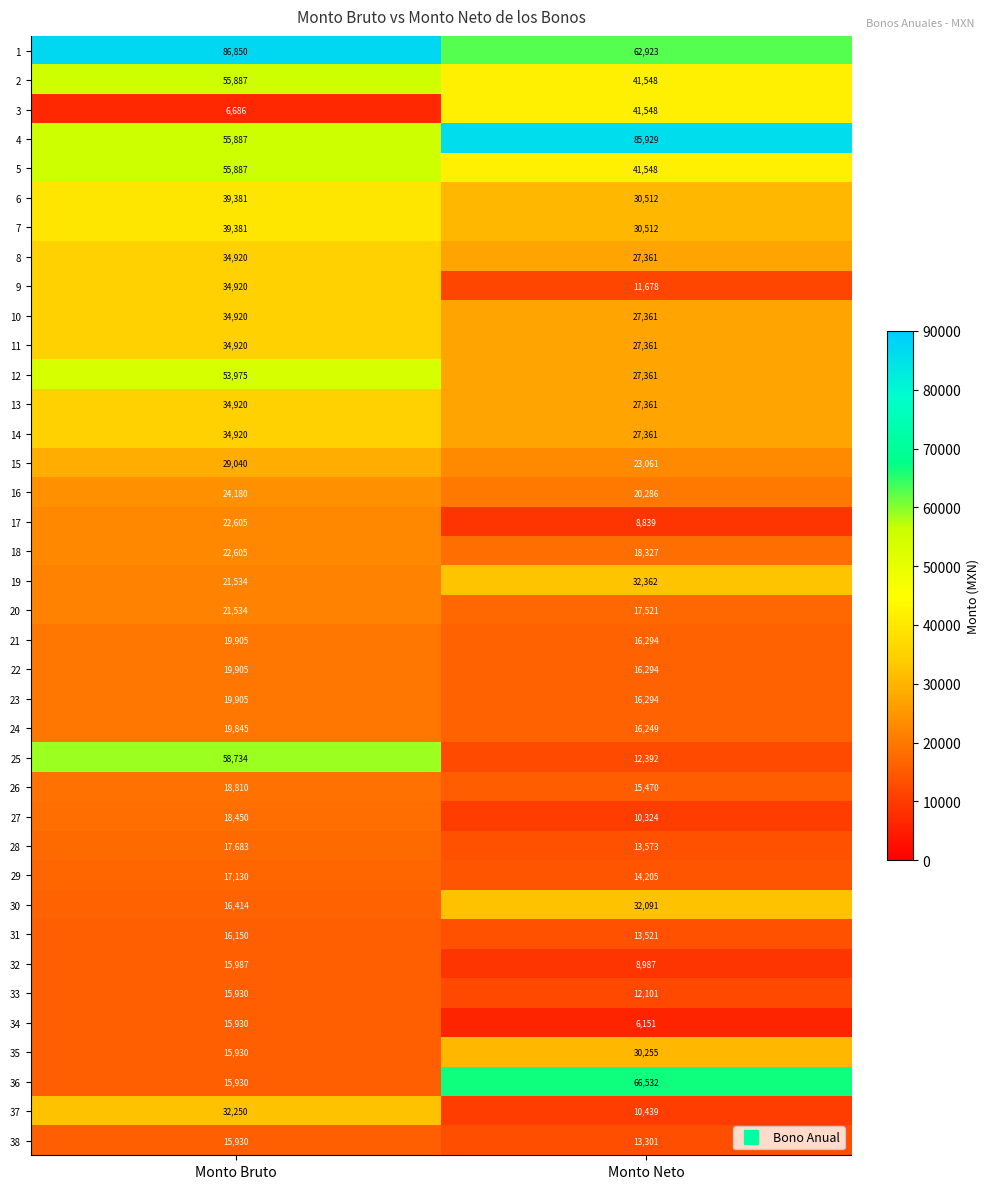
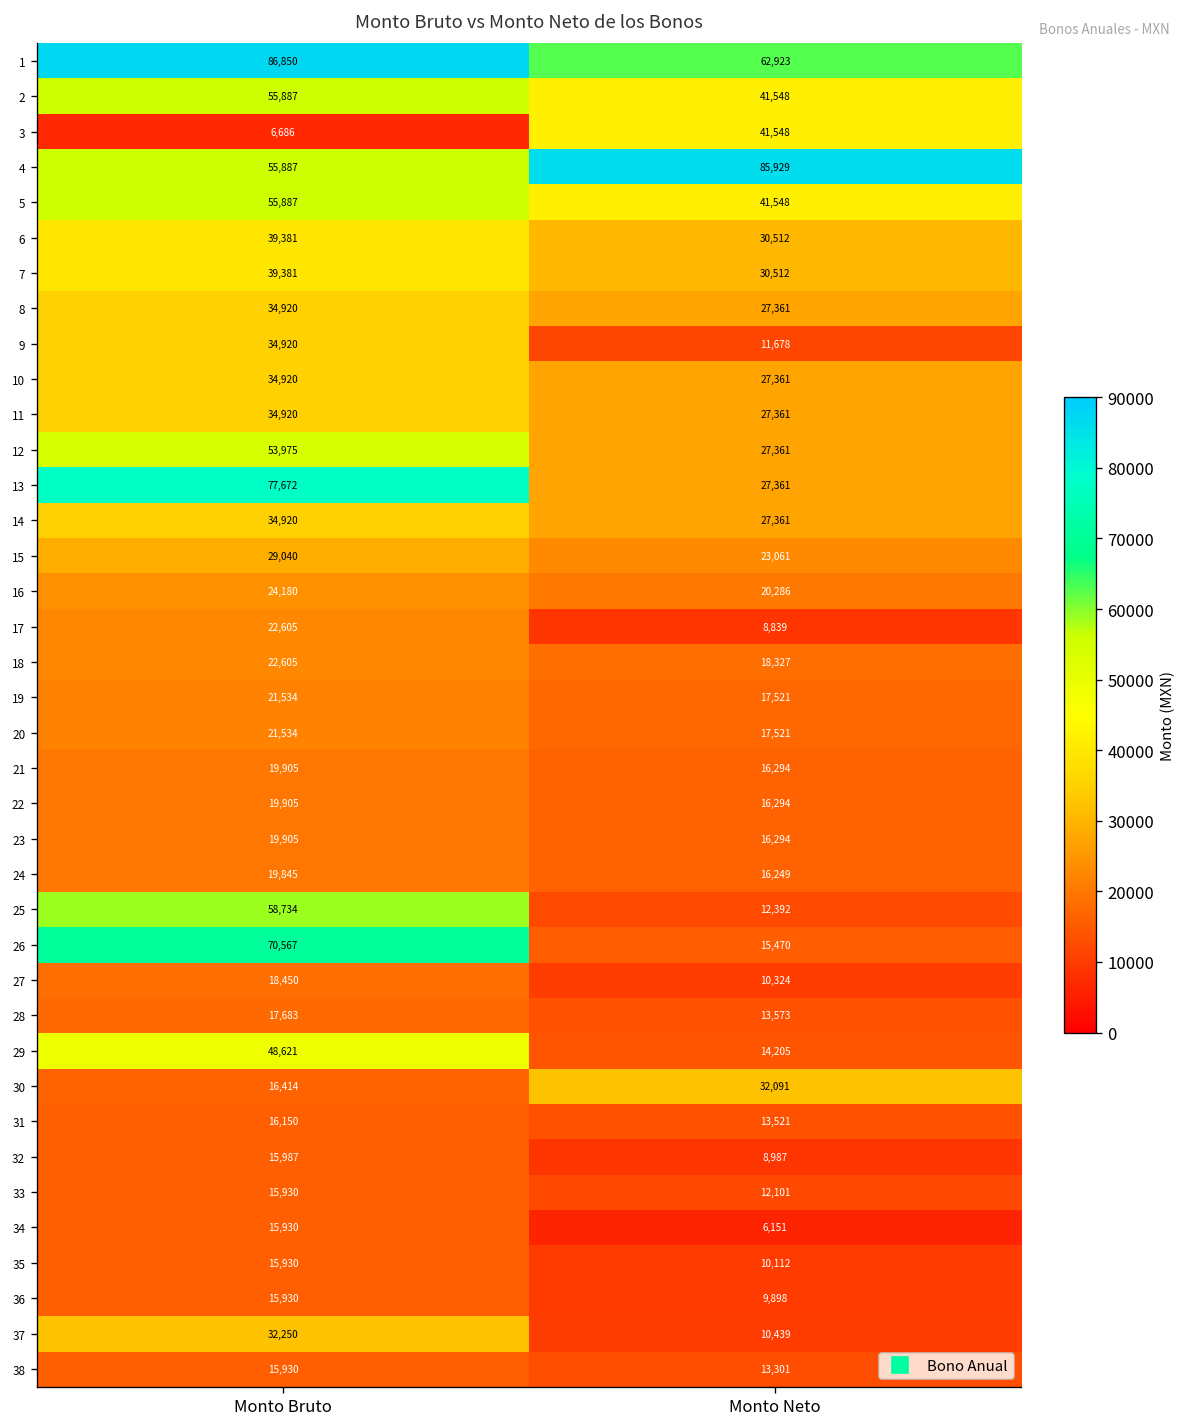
  {
    "1": {
      "Monto Bruto": "86,850",
      "Monto Neto": "62,923"
    },
    "2": {
      "Monto Bruto": "55,887",
      "Monto Neto": "41,548"
    },
    "3": {
      "Monto Bruto": "6,686",
      "Monto Neto": "41,548"
    },
    "4": {
      "Monto Bruto": "55,887",
      "Monto Neto": "85,929"
    },
    "5": {
      "Monto Bruto": "55,887",
      "Monto Neto": "41,548"
    },
    "6": {
      "Monto Bruto": "39,381",
      "Monto Neto": "30,512"
    },
    "7": {
      "Monto Bruto": "39,381",
      "Monto Neto": "30,512"
    },
    "8": {
      "Monto Bruto": "34,920",
      "Monto Neto": "27,361"
    },
    "9": {
      "Monto Bruto": "34,920",
      "Monto Neto": "11,678"
    },
    "10": {
      "Monto Bruto": "34,920",
      "Monto Neto": "27,361"
    },
    "11": {
      "Monto Bruto": "34,920",
      "Monto Neto": "27,361"
    },
    "12": {
      "Monto Bruto": "53,975",
      "Monto Neto": "27,361"
    },
    "13": {
-     "Monto Bruto": "34,920",
+     "Monto Bruto": "77,672",
      "Monto Neto": "27,361"
    },
    "14": {
      "Monto Bruto": "34,920",
      "Monto Neto": "27,361"
    },
    "15": {
      "Monto Bruto": "29,040",
      "Monto Neto": "23,061"
    },
    "16": {
      "Monto Bruto": "24,180",
      "Monto Neto": "20,286"
    },
    "17": {
      "Monto Bruto": "22,605",
      "Monto Neto": "8,839"
    },
    "18": {
      "Monto Bruto": "22,605",
      "Monto Neto": "18,327"
    },
    "19": {
      "Monto Bruto": "21,534",
-     "Monto Neto": "32,362"
+     "Monto Neto": "17,521"
    },
    "20": {
      "Monto Bruto": "21,534",
      "Monto Neto": "17,521"
    },
    "21": {
      "Monto Bruto": "19,905",
      "Monto Neto": "16,294"
    },
    "22": {
      "Monto Bruto": "19,905",
      "Monto Neto": "16,294"
    },
    "23": {
      "Monto Bruto": "19,905",
      "Monto Neto": "16,294"
    },
    "24": {
      "Monto Bruto": "19,845",
      "Monto Neto": "16,249"
    },
    "25": {
      "Monto Bruto": "58,734",
      "Monto Neto": "12,392"
    },
    "26": {
-     "Monto Bruto": "18,810",
+     "Monto Bruto": "70,567",
      "Monto Neto": "15,470"
    },
    "27": {
      "Monto Bruto": "18,450",
      "Monto Neto": "10,324"
    },
    "28": {
      "Monto Bruto": "17,683",
      "Monto Neto": "13,573"
    },
    "29": {
-     "Monto Bruto": "17,130",
+     "Monto Bruto": "48,621",
      "Monto Neto": "14,205"
    },
    "30": {
      "Monto Bruto": "16,414",
      "Monto Neto": "32,091"
    },
    "31": {
      "Monto Bruto": "16,150",
      "Monto Neto": "13,521"
    },
    "32": {
      "Monto Bruto": "15,987",
      "Monto Neto": "8,987"
    },
    "33": {
      "Monto Bruto": "15,930",
      "Monto Neto": "12,101"
    },
    "34": {
      "Monto Bruto": "15,930",
      "Monto Neto": "6,151"
    },
    "35": {
      "Monto Bruto": "15,930",
-     "Monto Neto": "30,255"
+     "Monto Neto": "10,112"
    },
    "36": {
      "Monto Bruto": "15,930",
-     "Monto Neto": "66,532"
+     "Monto Neto": "9,898"
    },
    "37": {
      "Monto Bruto": "32,250",
      "Monto Neto": "10,439"
    },
    "38": {
      "Monto Bruto": "15,930",
      "Monto Neto": "13,301"
    }
  }
